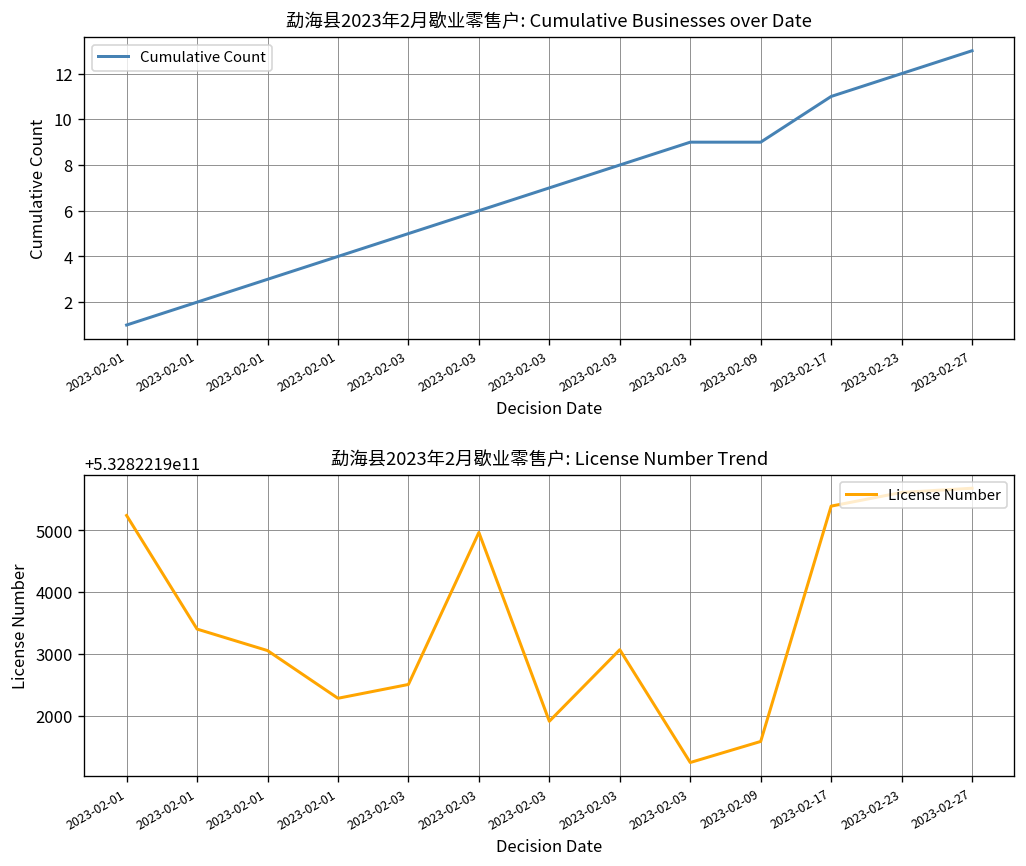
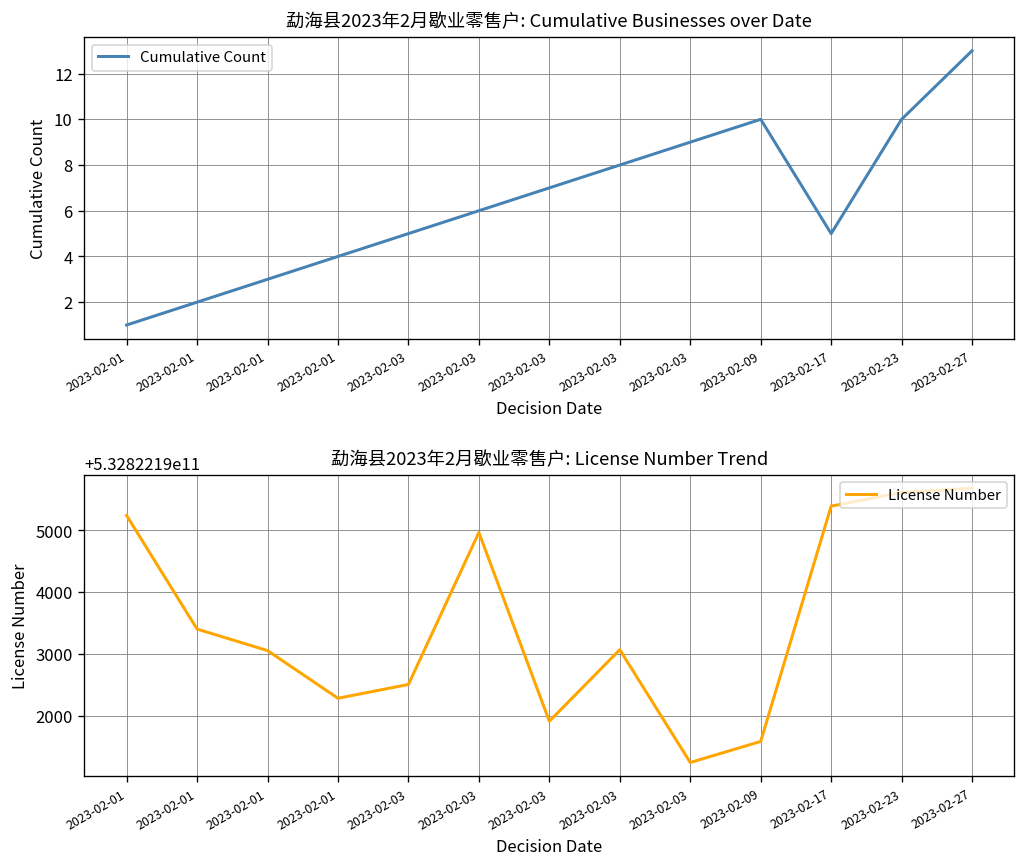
  {
    "勐海县2023年2月歇业零售户: Cumulative Businesses over Date": {
-     "2023-02-09": 9,
-     "2023-02-17": 11,
-     "2023-02-23": 12,
+     "2023-02-09": 10,
+     "2023-02-17": 5,
+     "2023-02-23": 10,
      "2023-02-27": 13
    },
    "勐海县2023年2月歇业零售户: License Number Trend": {
      "2023-02-09": 532822191600,
      "2023-02-17": 532822195400
    }
  }
